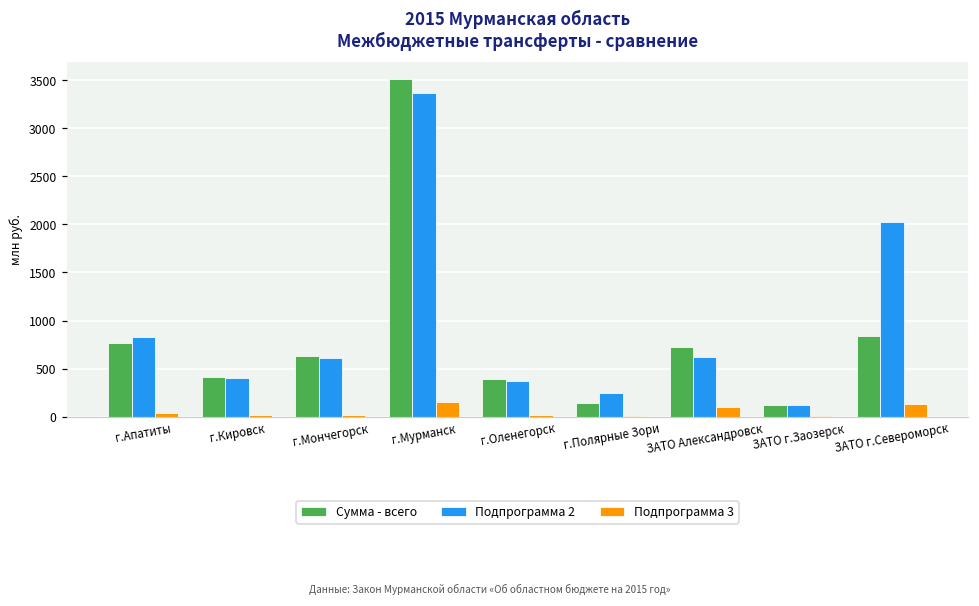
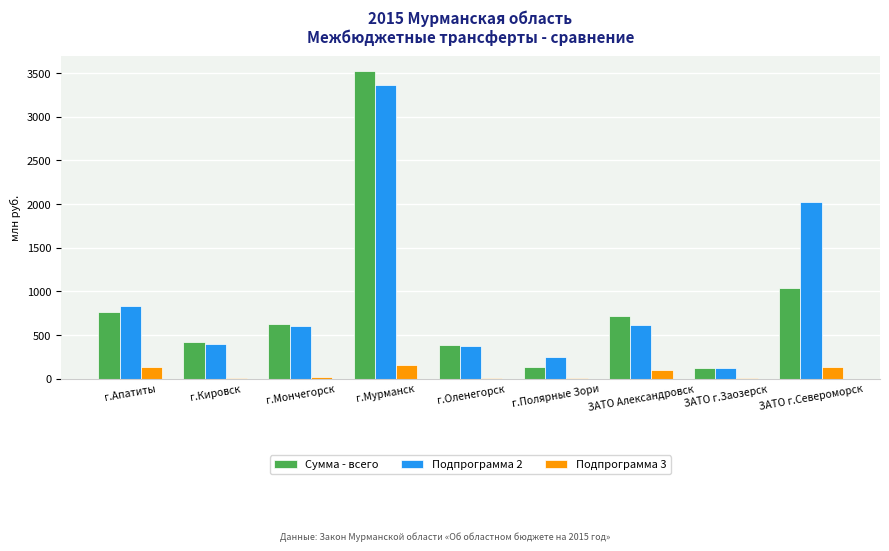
  {
    "Сумма - всего": {
      "г.Апатиты": 800,
      "г.Кировск": 400,
      "г.Мончегорск": 600,
      "г.Мурманск": 3500,
      "г.Оленегорск": 400,
      "г.Полярные Зори": 100,
      "ЗАТО Александровск": 700,
      "ЗАТО г.Заозерск": 100,
-     "ЗАТО г.Североморск": 800
+     "ЗАТО г.Североморск": 1000
    },
    "Подпрограмма 2": {
      "г.Апатиты": 800,
      "г.Кировск": 400,
      "г.Мончегорск": 600,
      "г.Мурманск": 3400,
      "г.Оленегорск": 400,
      "г.Полярные Зори": 200,
      "ЗАТО Александровск": 600,
      "ЗАТО г.Заозерск": 100,
      "ЗАТО г.Североморск": 2000
    },
    "Подпрограмма 3": {
-     "г.Апатиты": 0,
+     "г.Апатиты": 100,
      "г.Мурманск": 200,
      "ЗАТО Александровск": 100,
      "ЗАТО г.Североморск": 100
    }
  }
